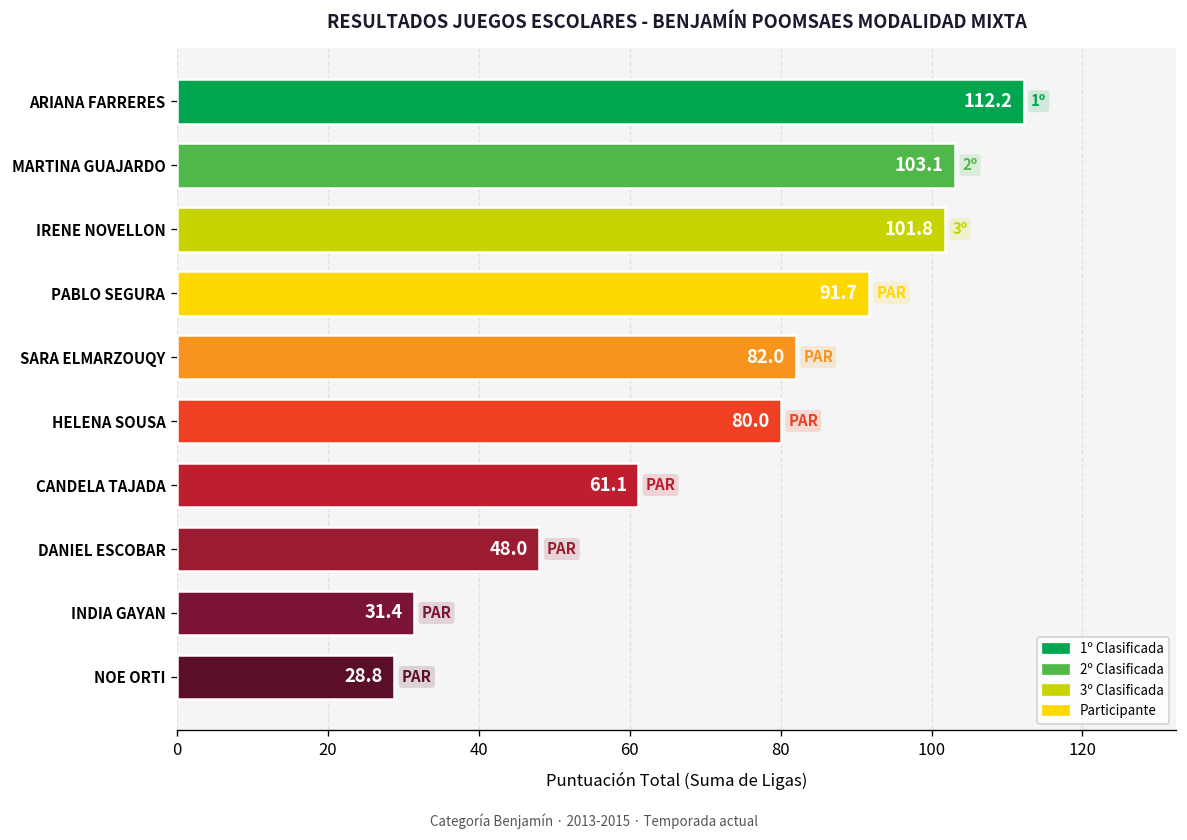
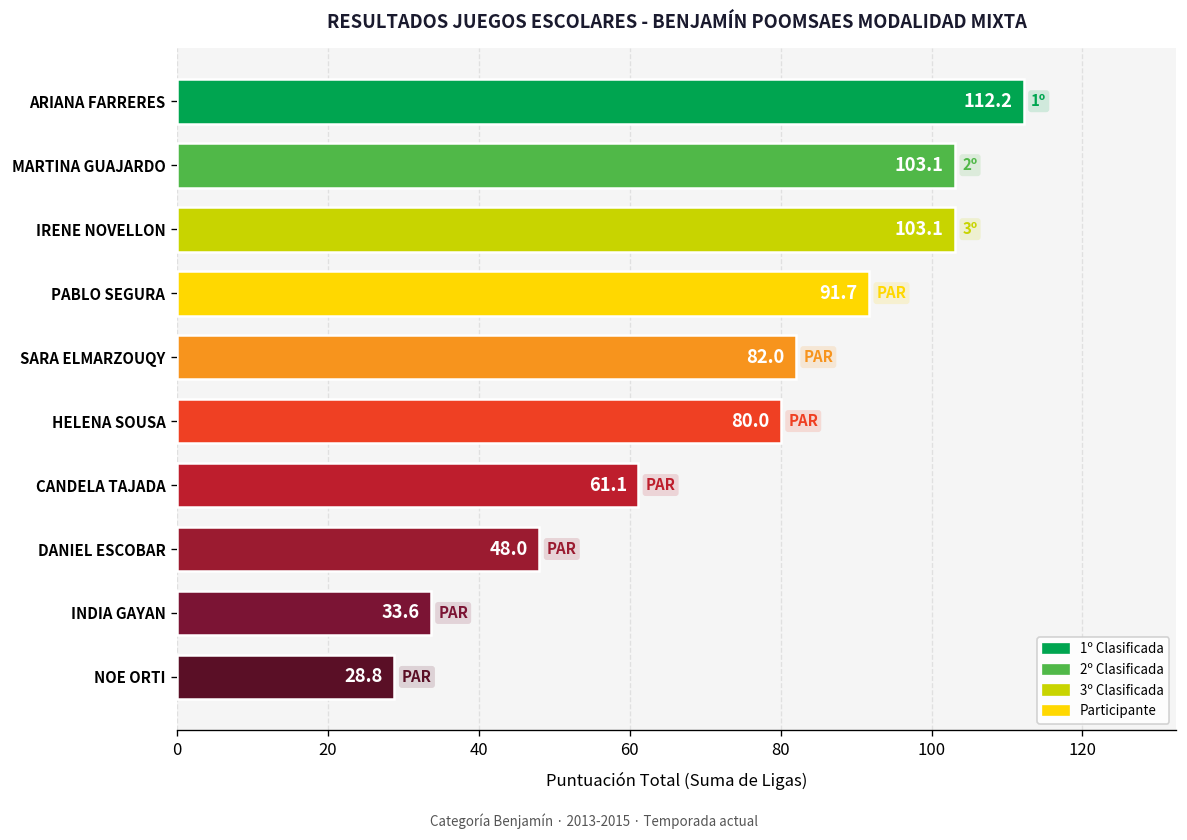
  {
    "ARIANA FARRERES": 112.2,
    "MARTINA GUAJARDO": 103.1,
-   "IRENE NOVELLON": 101.8,
+   "IRENE NOVELLON": 103.1,
    "PABLO SEGURA": 91.7,
    "SARA ELMARZOUQY": 82.0,
    "HELENA SOUSA": 80.0,
    "CANDELA TAJADA": 61.1,
    "DANIEL ESCOBAR": 48.0,
-   "INDIA GAYAN": 31.4,
+   "INDIA GAYAN": 33.6,
    "NOE ORTI": 28.8
  }
